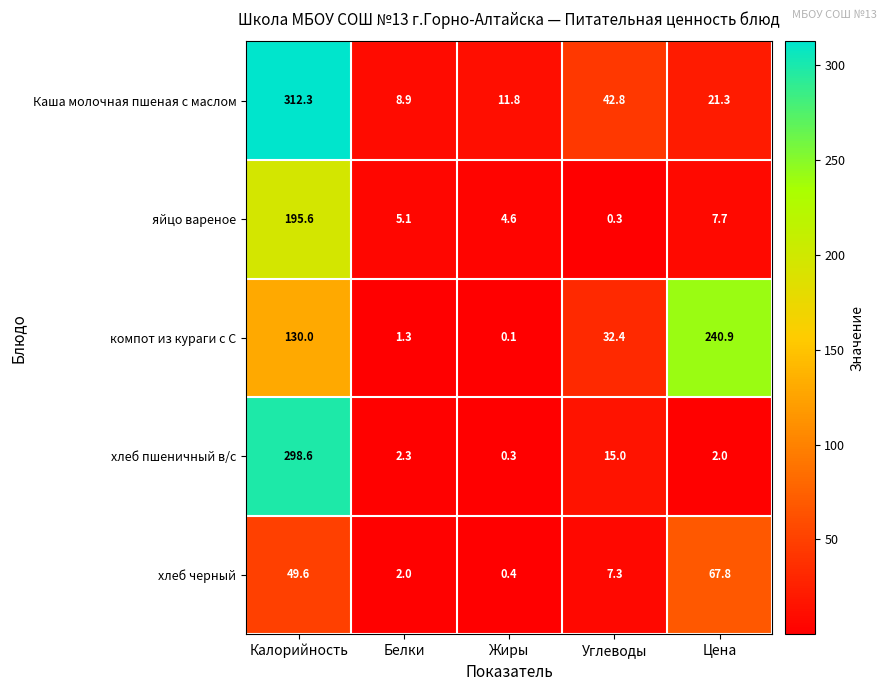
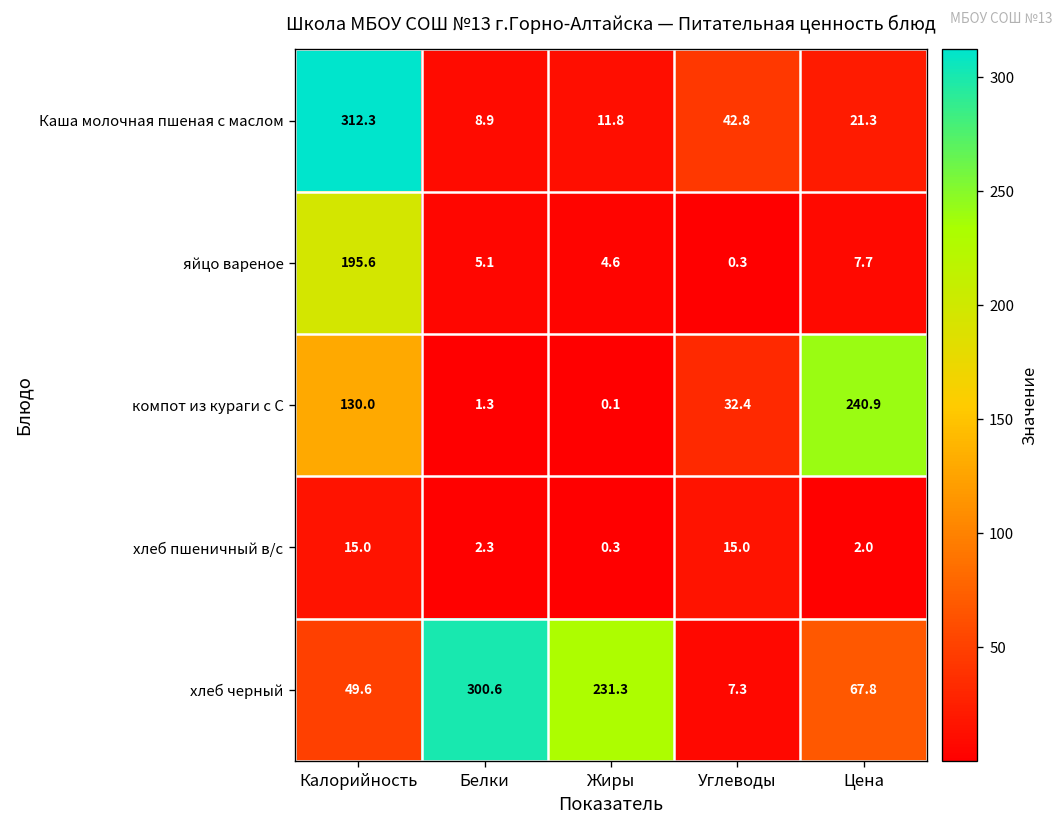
  {
    "Каша молочная пшеная с маслом": {
      "Калорийность": 312.3,
      "Белки": 8.9,
      "Жиры": 11.8,
      "Углеводы": 42.8,
      "Цена": 21.3
    },
    "яйцо вареное": {
      "Калорийность": 195.6,
      "Белки": 5.1,
      "Жиры": 4.6,
      "Углеводы": 0.3,
      "Цена": 7.7
    },
    "компот из кураги с С": {
      "Калорийность": 130.0,
      "Белки": 1.3,
      "Жиры": 0.1,
      "Углеводы": 32.4,
      "Цена": 240.9
    },
    "хлеб пшеничный в/с": {
-     "Калорийность": 298.6,
+     "Калорийность": 15.0,
      "Белки": 2.3,
      "Жиры": 0.3,
      "Углеводы": 15.0,
      "Цена": 2.0
    },
    "хлеб черный": {
      "Калорийность": 49.6,
-     "Белки": 2.0,
-     "Жиры": 0.4,
+     "Белки": 300.6,
+     "Жиры": 231.3,
      "Углеводы": 7.3,
      "Цена": 67.8
    }
  }
